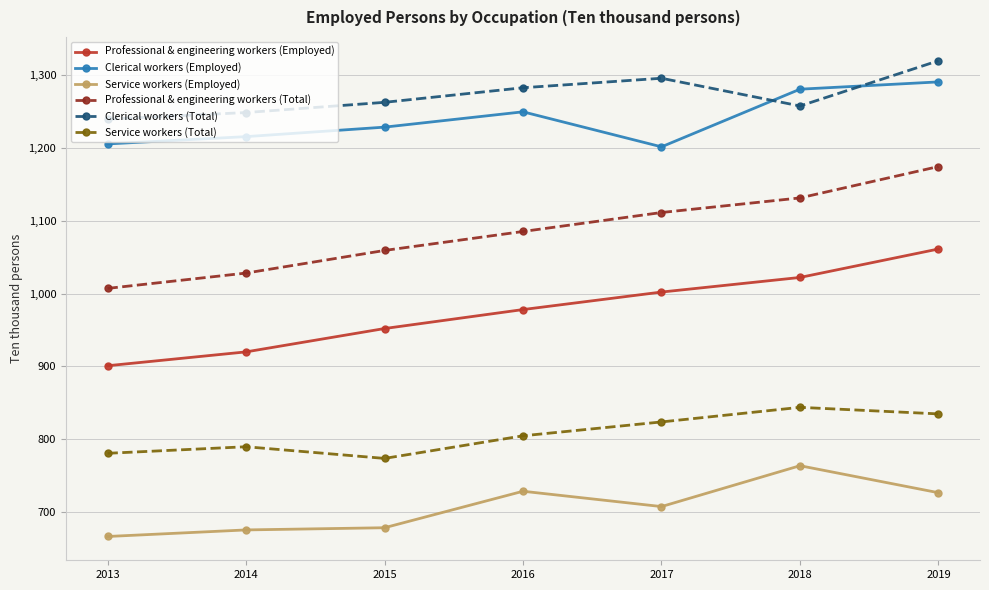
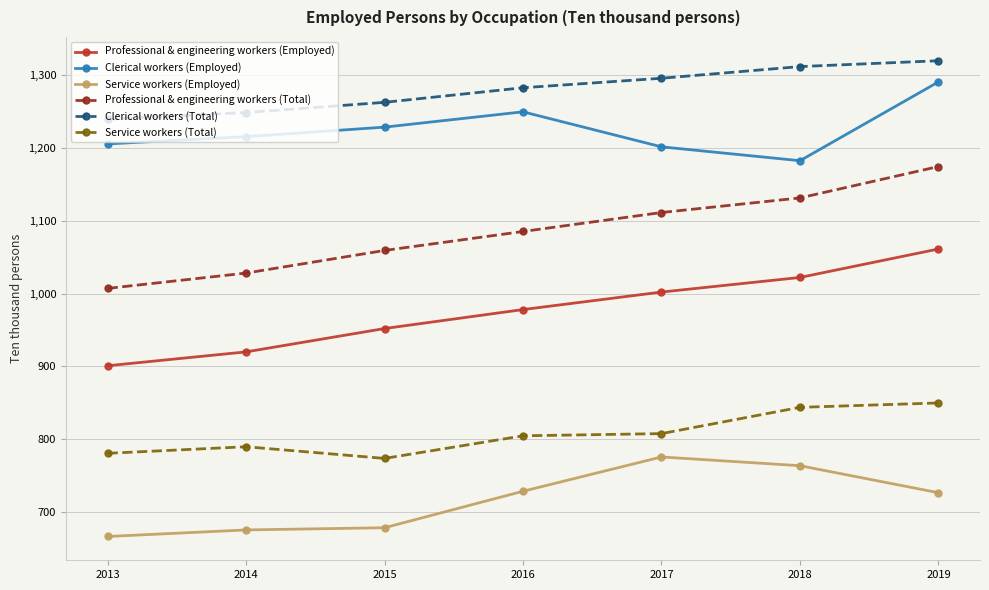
  {
    "Clerical workers (Employed)": {
      "2013": "1,210",
      "2015": "1,230",
      "2016": "1,250",
      "2017": "1,200",
-     "2018": "1,280",
+     "2018": "1,180",
      "2019": "1,290"
    },
    "Service workers (Employed)": {
      "2013": "670",
      "2014": "680",
      "2015": "680",
      "2016": "730",
-     "2017": "710",
+     "2017": "780",
      "2018": "760",
      "2019": "730"
    },
    "Clerical workers (Total)": {
      "2015": "1,260",
      "2016": "1,280",
      "2017": "1,300",
-     "2018": "1,260",
+     "2018": "1,310",
      "2019": "1,320"
    },
    "Service workers (Total)": {
      "2013": "780",
      "2014": "790",
      "2015": "770",
      "2016": "810",
-     "2017": "820",
+     "2017": "810",
      "2018": "840",
-     "2019": "840"
+     "2019": "850"
    }
  }
